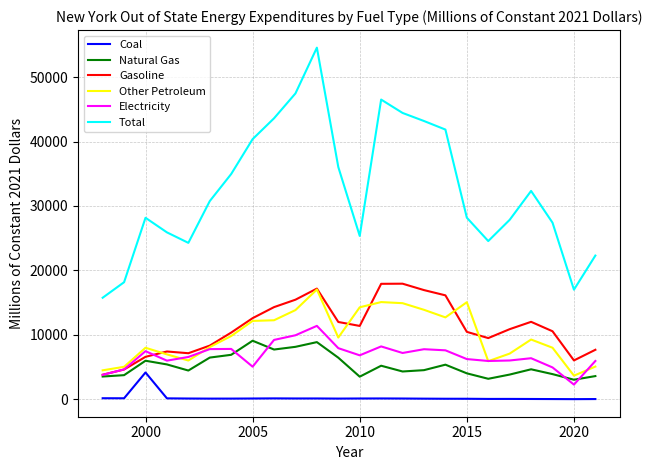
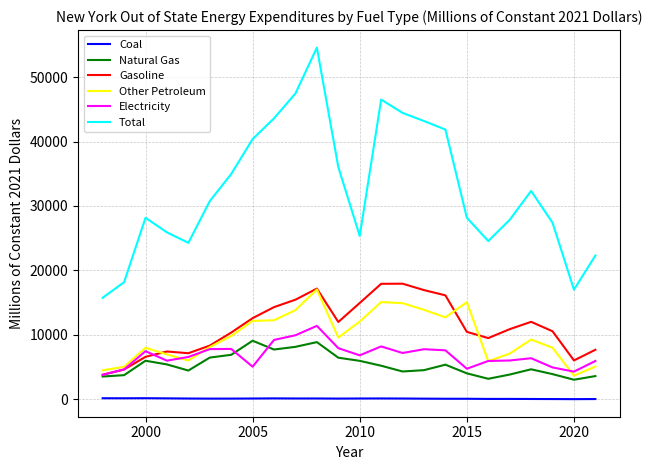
  {
    "Coal": {
-     "2000": 4000,
+     "2000": 0,
      "2005": 0,
      "2010": 0,
      "2015": 0,
      "2020": 0
    },
    "Natural Gas": {
      "2000": 6000,
      "2005": 9000,
-     "2010": 4000,
+     "2010": 6000,
      "2015": 4000,
      "2020": 3000
    },
    "Gasoline": {
      "2000": 7000,
      "2005": 13000,
-     "2010": 11000,
+     "2010": 15000,
      "2015": 10000,
      "2020": 6000
    },
    "Other Petroleum": {
      "2000": 8000,
      "2005": 12000,
-     "2010": 14000,
+     "2010": 12000,
      "2015": 15000,
      "2020": 4000
    },
    "Electricity": {
      "2000": 7000,
      "2005": 5000,
      "2010": 7000,
-     "2015": 6000,
-     "2020": 2000
+     "2015": 5000,
+     "2020": 4000
    },
    "Total": {
      "2000": 28000,
      "2005": 40000,
      "2010": 25000,
      "2015": 28000,
      "2020": 17000
    }
  }
